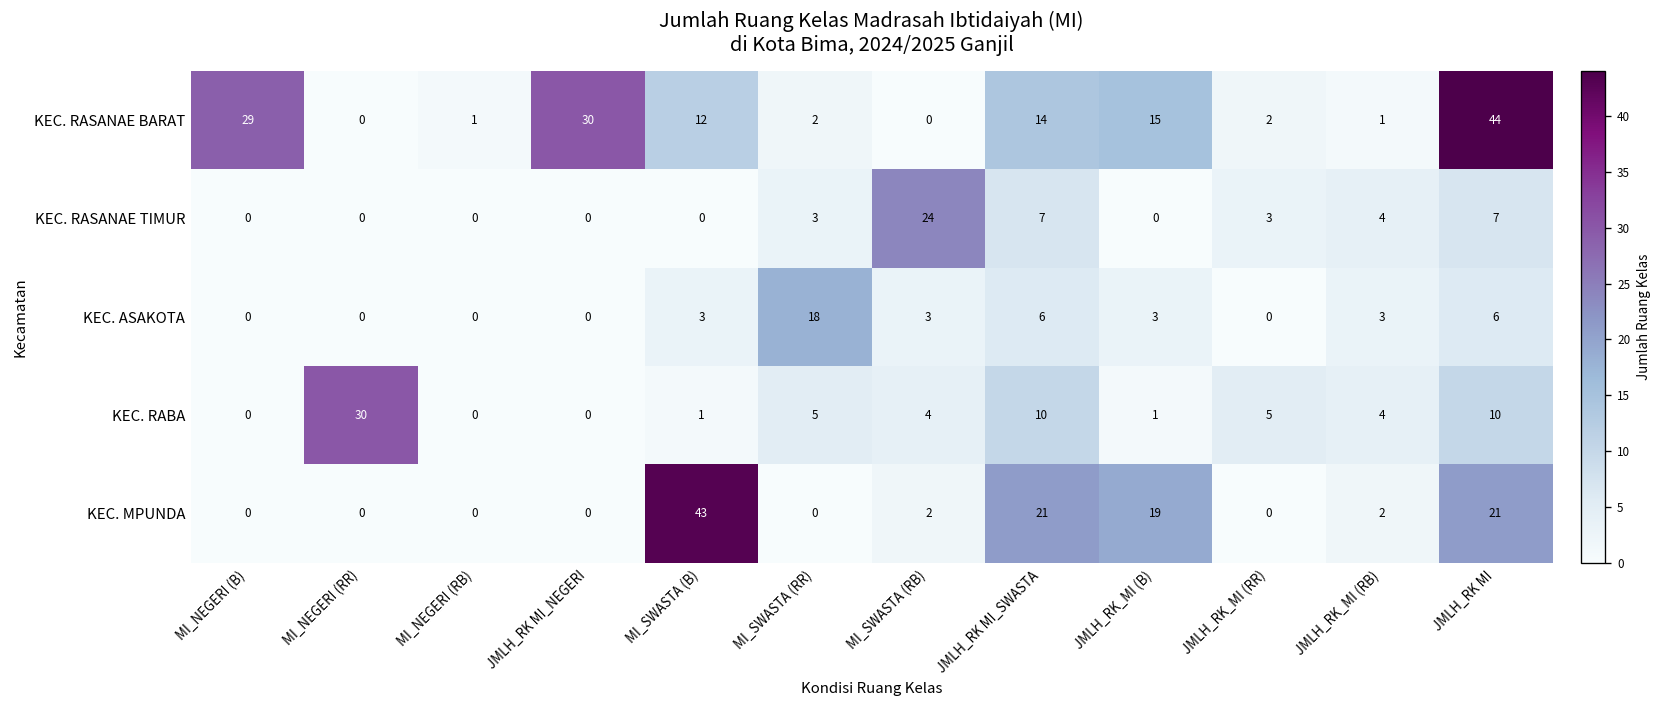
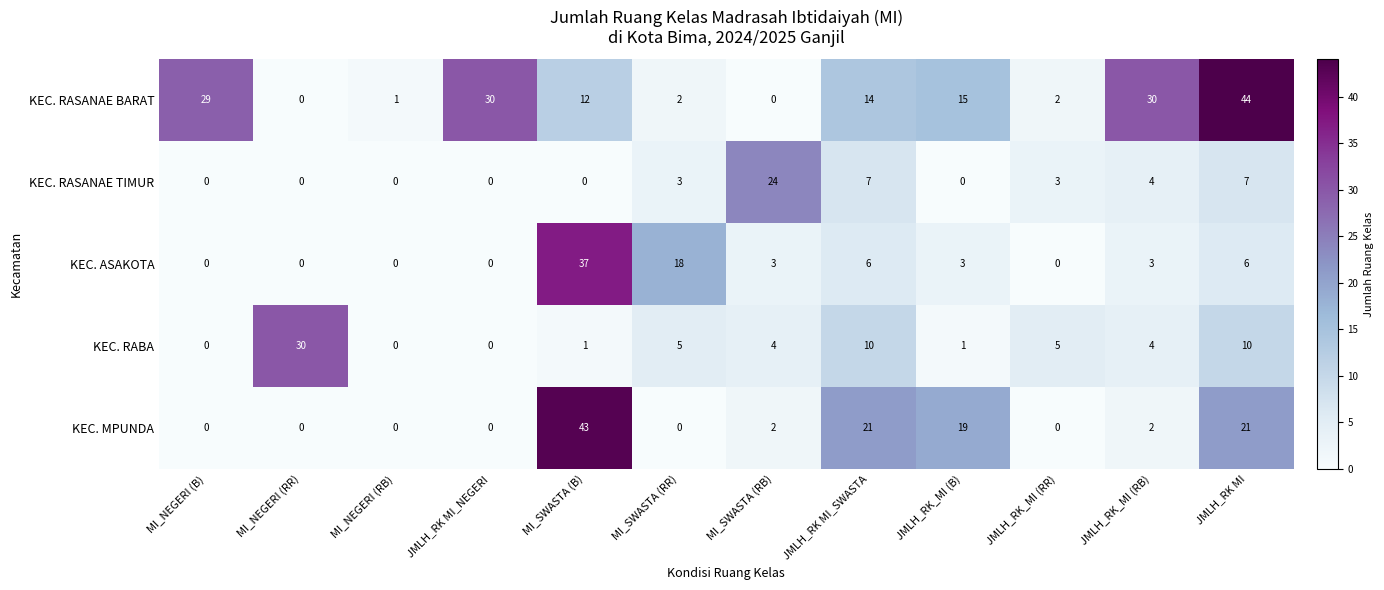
  {
    "KEC. RASANAE BARAT": {
      "MI_NEGERI (B)": 29,
      "MI_NEGERI (RR)": 0,
      "MI_NEGERI (RB)": 1,
      "JMLH_RK MI_NEGERI": 30,
      "MI_SWASTA (B)": 12,
      "MI_SWASTA (RR)": 2,
      "MI_SWASTA (RB)": 0,
      "JMLH_RK MI_SWASTA": 14,
      "JMLH_RK_MI (B)": 15,
      "JMLH_RK_MI (RR)": 2,
-     "JMLH_RK_MI (RB)": 1,
+     "JMLH_RK_MI (RB)": 30,
      "JMLH_RK MI": 44
    },
    "KEC. RASANAE TIMUR": {
      "MI_NEGERI (B)": 0,
      "MI_NEGERI (RR)": 0,
      "MI_NEGERI (RB)": 0,
      "JMLH_RK MI_NEGERI": 0,
      "MI_SWASTA (B)": 0,
      "MI_SWASTA (RR)": 3,
      "MI_SWASTA (RB)": 24,
      "JMLH_RK MI_SWASTA": 7,
      "JMLH_RK_MI (B)": 0,
      "JMLH_RK_MI (RR)": 3,
      "JMLH_RK_MI (RB)": 4,
      "JMLH_RK MI": 7
    },
    "KEC. ASAKOTA": {
      "MI_NEGERI (B)": 0,
      "MI_NEGERI (RR)": 0,
      "MI_NEGERI (RB)": 0,
      "JMLH_RK MI_NEGERI": 0,
-     "MI_SWASTA (B)": 3,
+     "MI_SWASTA (B)": 37,
      "MI_SWASTA (RR)": 18,
      "MI_SWASTA (RB)": 3,
      "JMLH_RK MI_SWASTA": 6,
      "JMLH_RK_MI (B)": 3,
      "JMLH_RK_MI (RR)": 0,
      "JMLH_RK_MI (RB)": 3,
      "JMLH_RK MI": 6
    },
    "KEC. RABA": {
      "MI_NEGERI (B)": 0,
      "MI_NEGERI (RR)": 30,
      "MI_NEGERI (RB)": 0,
      "JMLH_RK MI_NEGERI": 0,
      "MI_SWASTA (B)": 1,
      "MI_SWASTA (RR)": 5,
      "MI_SWASTA (RB)": 4,
      "JMLH_RK MI_SWASTA": 10,
      "JMLH_RK_MI (B)": 1,
      "JMLH_RK_MI (RR)": 5,
      "JMLH_RK_MI (RB)": 4,
      "JMLH_RK MI": 10
    },
    "KEC. MPUNDA": {
      "MI_NEGERI (B)": 0,
      "MI_NEGERI (RR)": 0,
      "MI_NEGERI (RB)": 0,
      "JMLH_RK MI_NEGERI": 0,
      "MI_SWASTA (B)": 43,
      "MI_SWASTA (RR)": 0,
      "MI_SWASTA (RB)": 2,
      "JMLH_RK MI_SWASTA": 21,
      "JMLH_RK_MI (B)": 19,
      "JMLH_RK_MI (RR)": 0,
      "JMLH_RK_MI (RB)": 2,
      "JMLH_RK MI": 21
    }
  }
